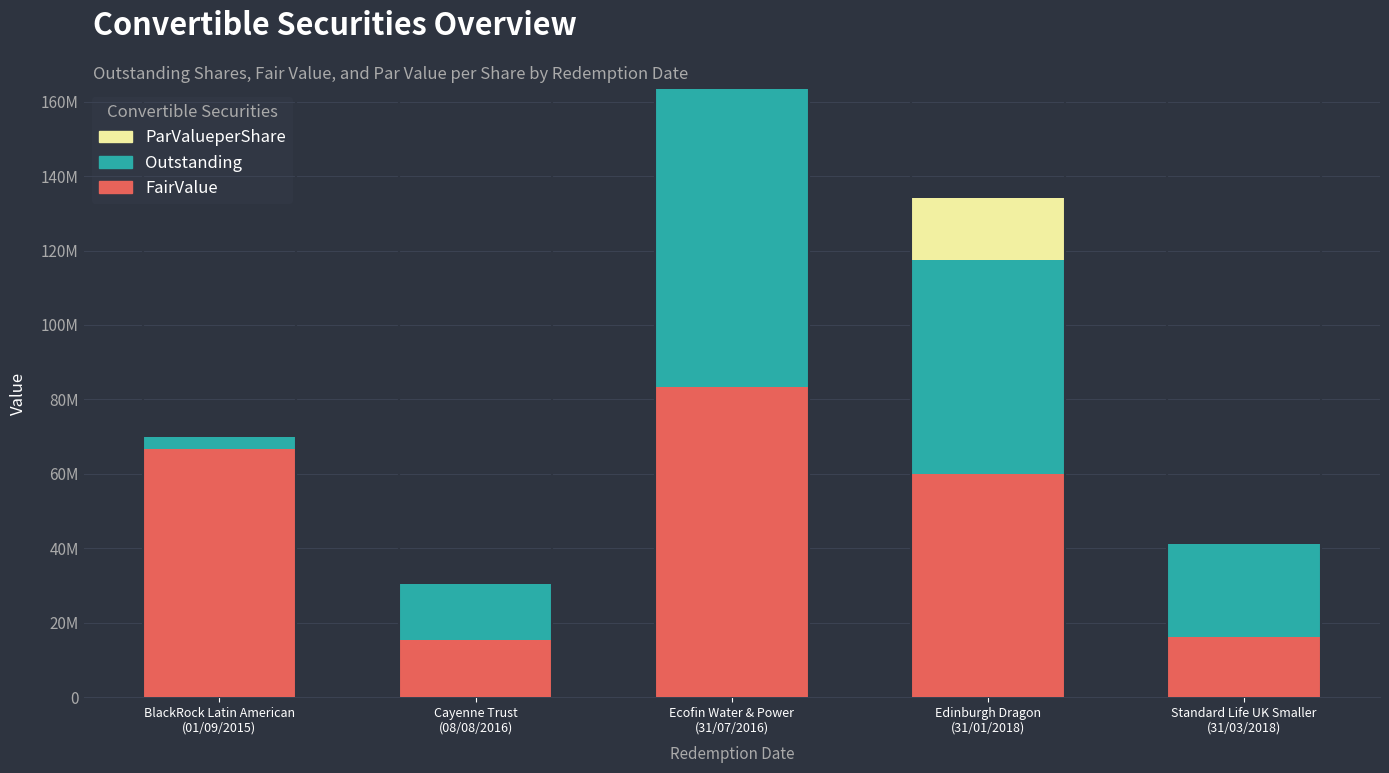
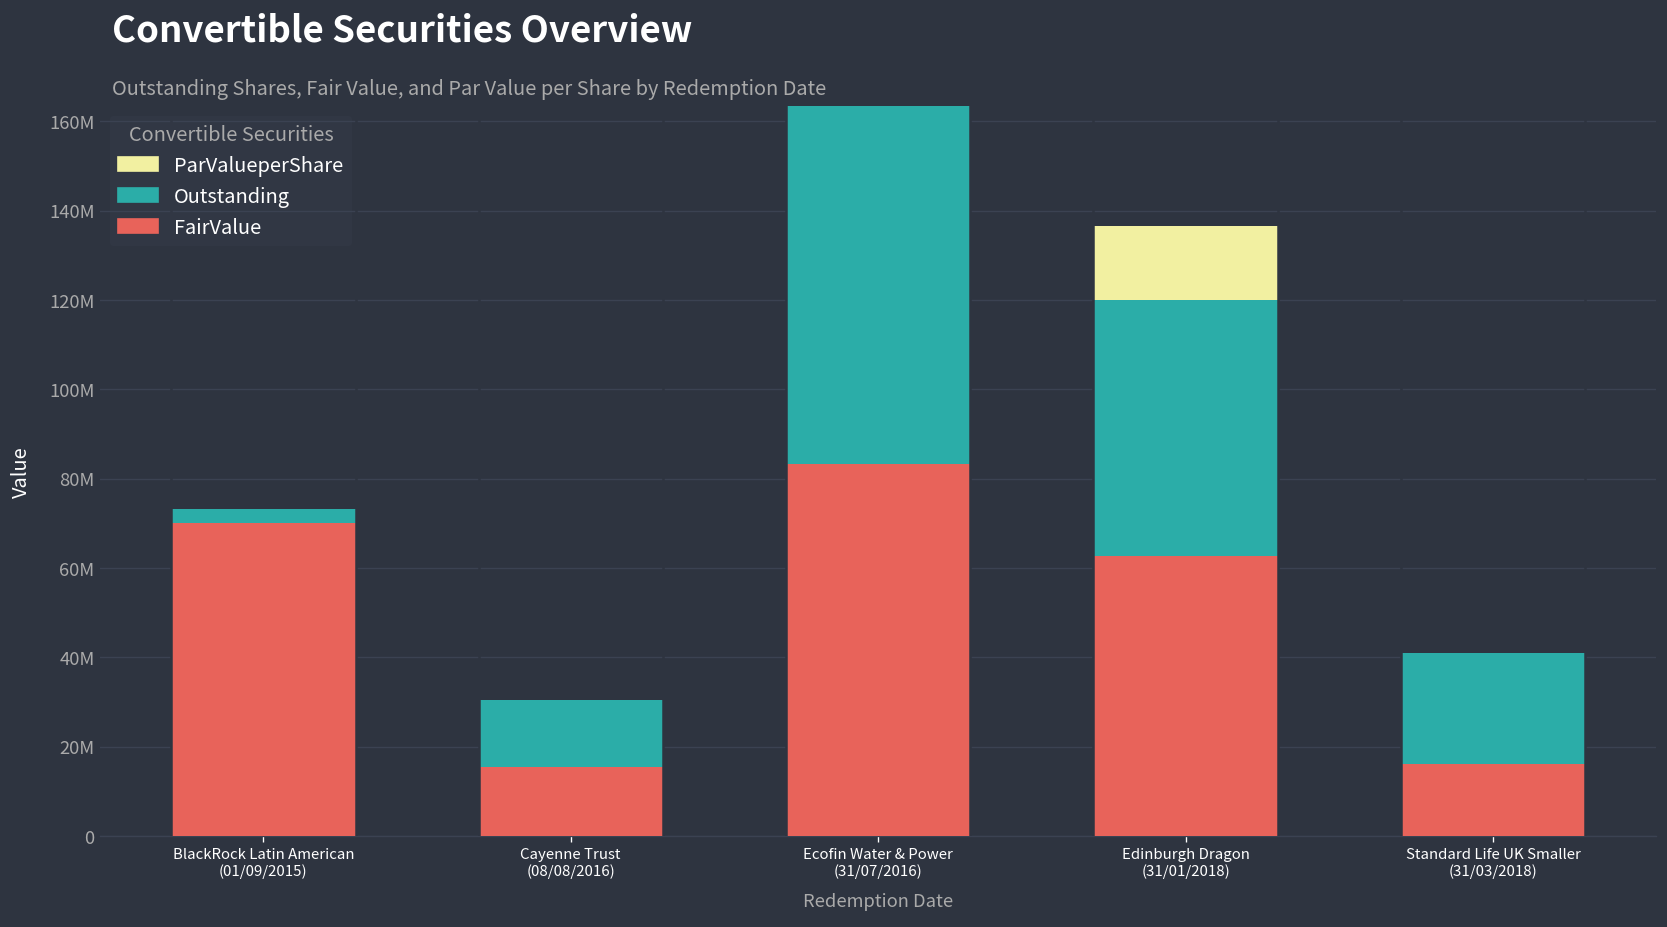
  {
    "FairValue": {
-     "BlackRock Latin American (01/09/2015)": 67000000,
+     "BlackRock Latin American (01/09/2015)": 70000000,
      "Cayenne Trust (08/08/2016)": 15000000,
      "Ecofin Water & Power (31/07/2016)": 83000000,
-     "Edinburgh Dragon (31/01/2018)": 60000000,
+     "Edinburgh Dragon (31/01/2018)": 63000000,
      "Standard Life UK Smaller (31/03/2018)": 16000000
    },
    "Outstanding": {
      "BlackRock Latin American (01/09/2015)": 3000000,
      "Cayenne Trust (08/08/2016)": 15000000,
      "Ecofin Water & Power (31/07/2016)": 80000000,
      "Edinburgh Dragon (31/01/2018)": 57000000,
      "Standard Life UK Smaller (31/03/2018)": 25000000
    },
    "ParValueperShare": {
      "Edinburgh Dragon (31/01/2018)": 17000000
    }
  }
